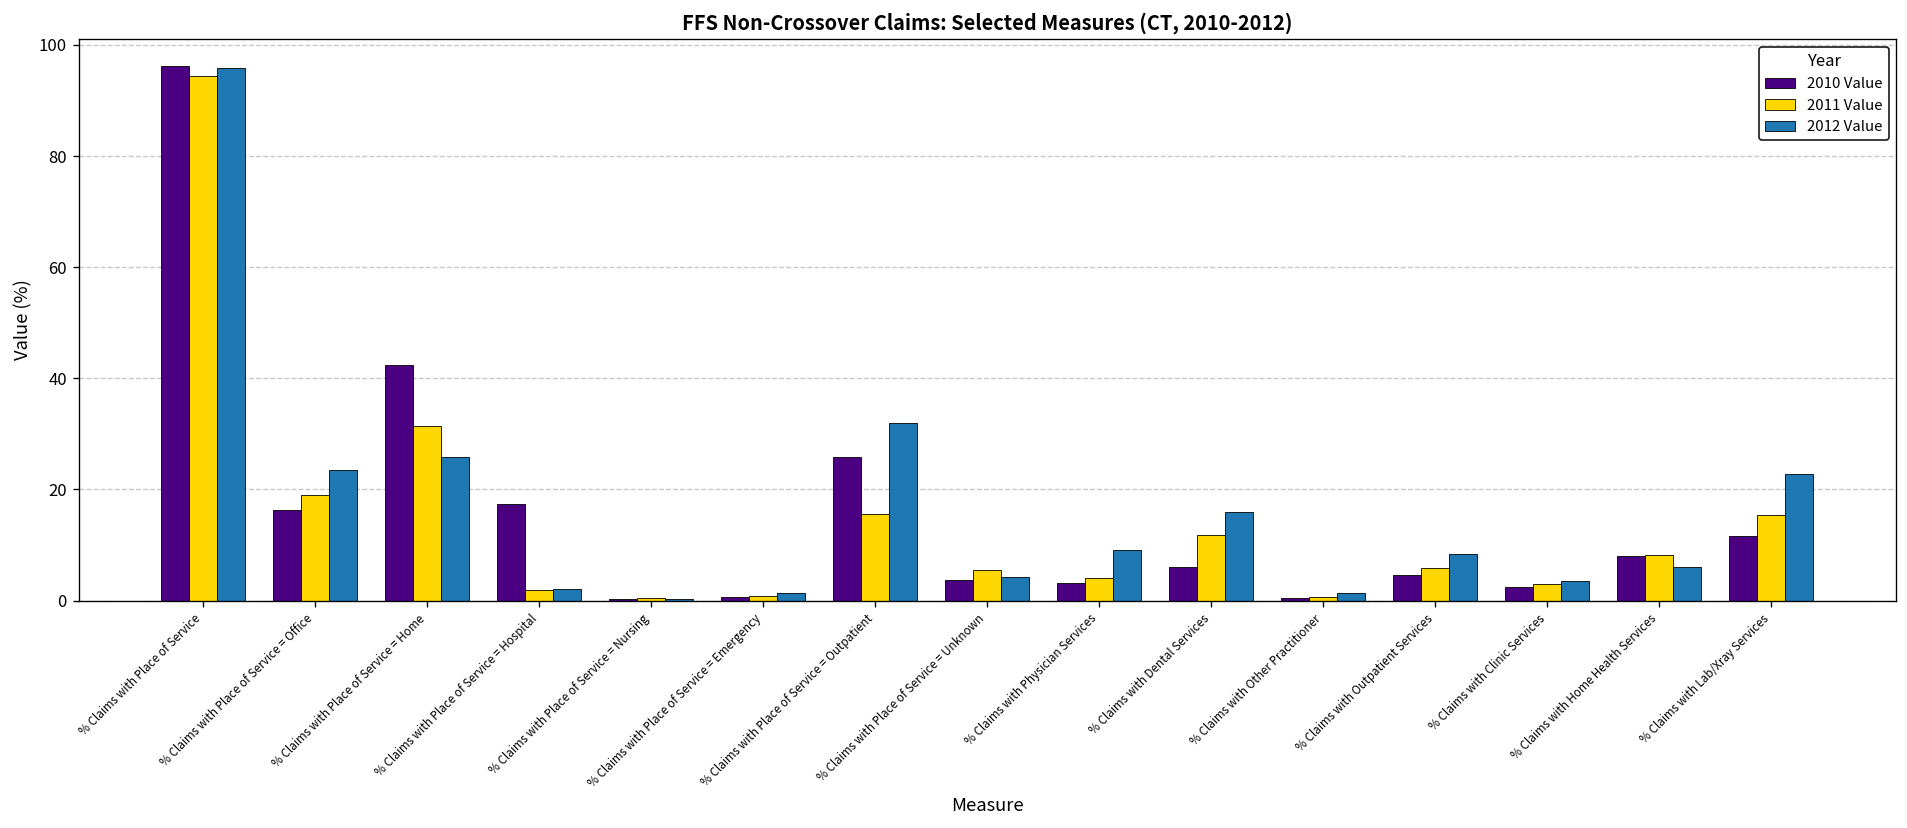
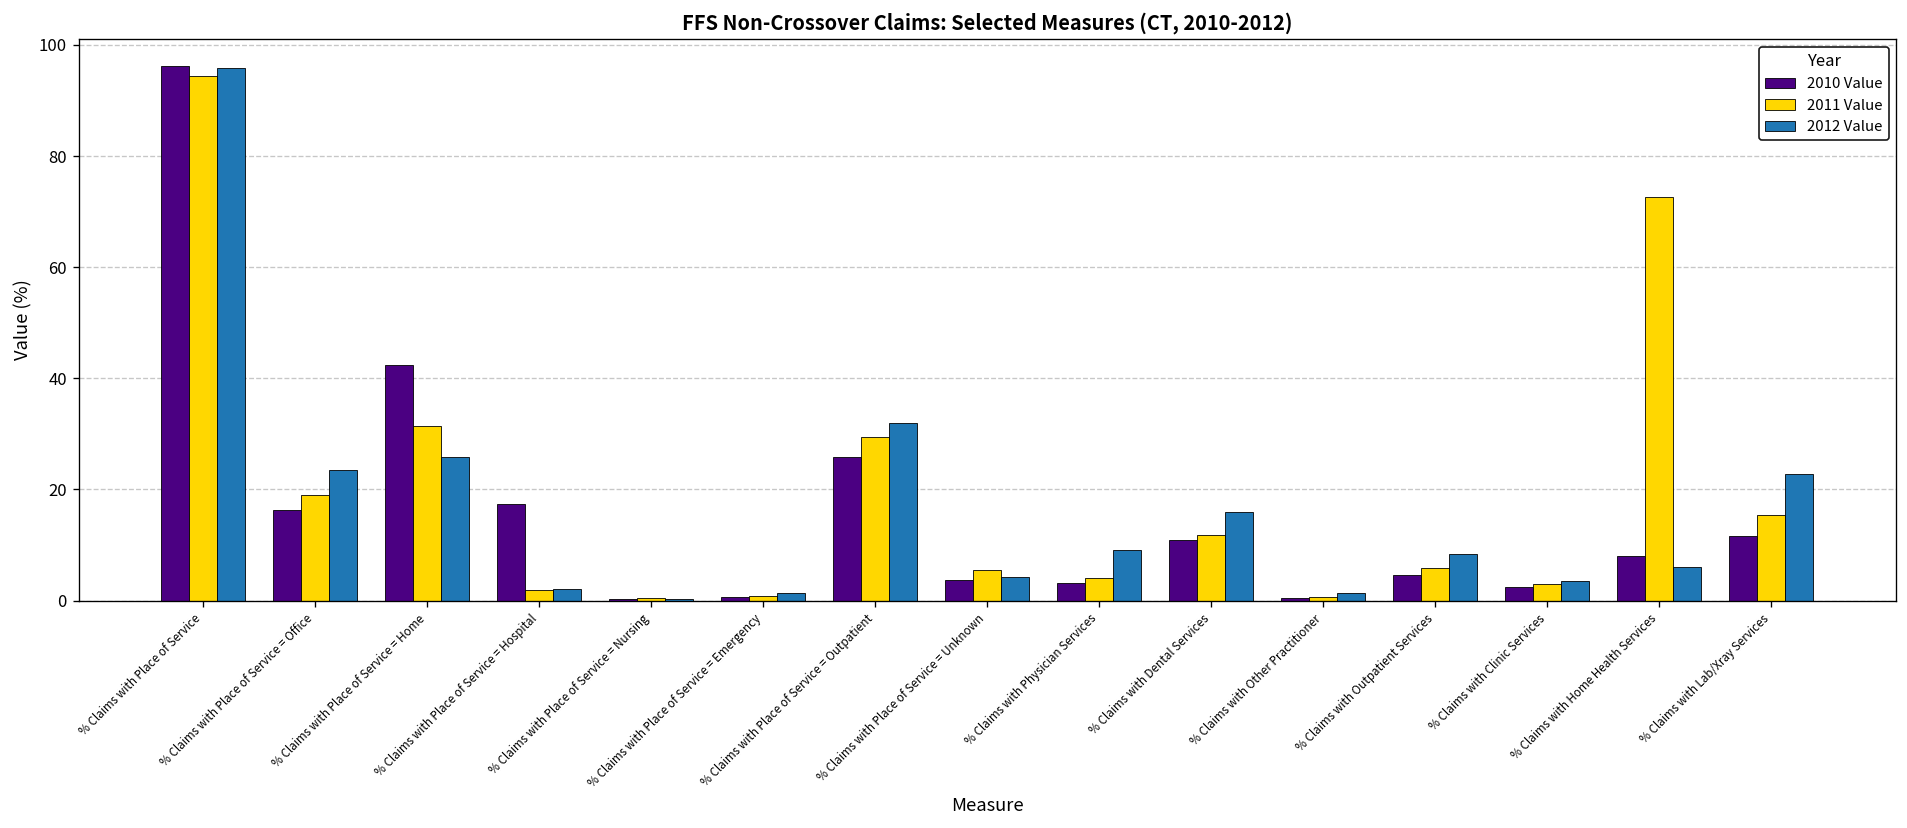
  {
    "2010 Value": {
      "% Claims with Place of Service": 96,
      "% Claims with Place of Service = Office": 16,
      "% Claims with Place of Service = Home": 42,
      "% Claims with Place of Service = Hospital": 17,
      "% Claims with Place of Service = Emergency": 1,
      "% Claims with Place of Service = Outpatient": 26,
      "% Claims with Place of Service = Unknown": 4,
      "% Claims with Physician Services": 3,
-     "% Claims with Dental Services": 6,
+     "% Claims with Dental Services": 11,
      "% Claims with Outpatient Services": 5,
      "% Claims with Clinic Services": 2,
      "% Claims with Home Health Services": 8,
      "% Claims with Lab/Xray Services": 12
    },
    "2011 Value": {
      "% Claims with Place of Service": 94,
      "% Claims with Place of Service = Office": 19,
      "% Claims with Place of Service = Home": 31,
      "% Claims with Place of Service = Hospital": 2,
      "% Claims with Place of Service = Emergency": 1,
-     "% Claims with Place of Service = Outpatient": 16,
+     "% Claims with Place of Service = Outpatient": 29,
      "% Claims with Place of Service = Unknown": 6,
      "% Claims with Physician Services": 4,
      "% Claims with Dental Services": 12,
      "% Claims with Other Practitioner": 1,
      "% Claims with Outpatient Services": 6,
      "% Claims with Clinic Services": 3,
-     "% Claims with Home Health Services": 8,
+     "% Claims with Home Health Services": 73,
      "% Claims with Lab/Xray Services": 15
    },
    "2012 Value": {
      "% Claims with Place of Service": 96,
      "% Claims with Place of Service = Office": 23,
      "% Claims with Place of Service = Home": 26,
      "% Claims with Place of Service = Hospital": 2,
      "% Claims with Place of Service = Emergency": 1,
      "% Claims with Place of Service = Outpatient": 32,
      "% Claims with Place of Service = Unknown": 4,
      "% Claims with Physician Services": 9,
      "% Claims with Dental Services": 16,
      "% Claims with Other Practitioner": 1,
      "% Claims with Outpatient Services": 8,
      "% Claims with Clinic Services": 4,
      "% Claims with Home Health Services": 6,
      "% Claims with Lab/Xray Services": 23
    }
  }
